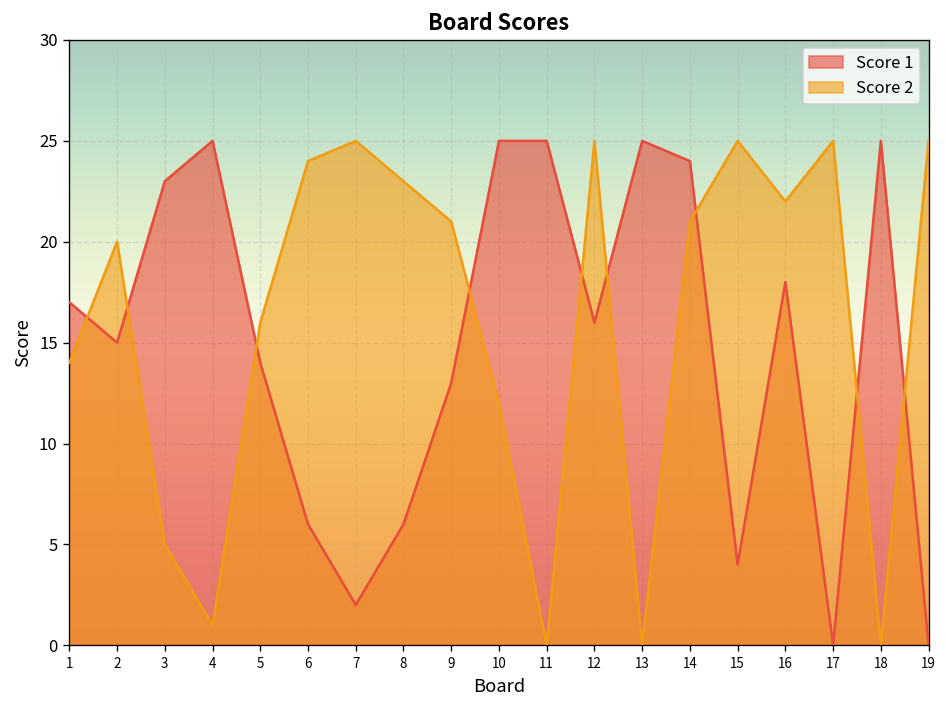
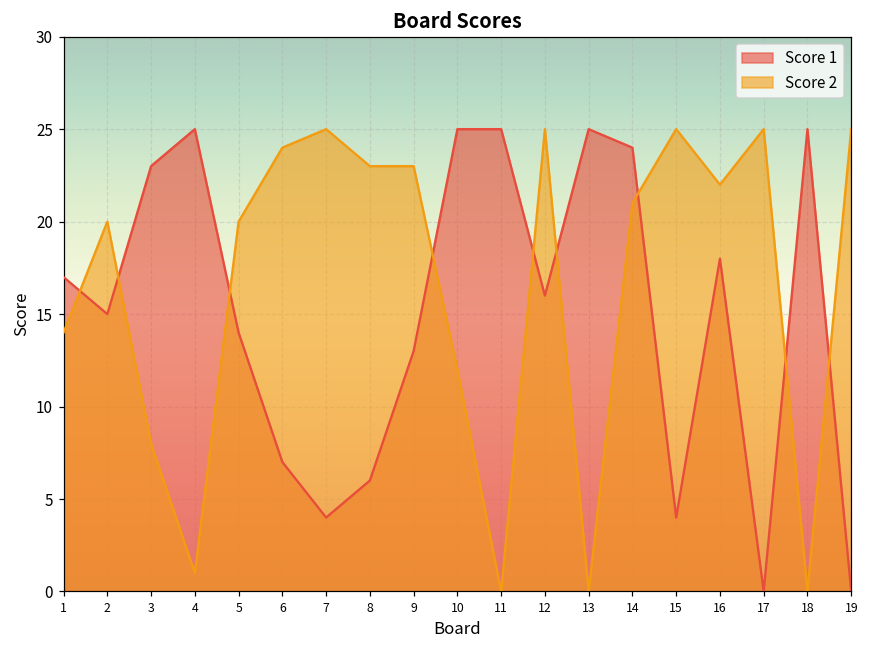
  {
    "Score 1": {
      "1": 17,
      "2": 15,
      "3": 23,
      "4": 25,
      "5": 14,
-     "6": 6,
-     "7": 2,
+     "6": 7,
+     "7": 4,
      "8": 6,
      "9": 13,
      "10": 25,
      "11": 25,
      "12": 16,
      "13": 25,
      "14": 24,
      "15": 4,
      "16": 18,
      "17": 0,
      "18": 25,
      "19": 0
    },
    "Score 2": {
      "1": 14,
      "2": 20,
-     "3": 5,
+     "3": 8,
      "4": 1,
-     "5": 16,
+     "5": 20,
      "6": 24,
      "7": 25,
      "8": 23,
-     "9": 21,
+     "9": 23,
      "10": 12,
      "11": 0,
      "12": 25,
      "13": 0,
      "14": 21,
      "15": 25,
      "16": 22,
      "17": 25,
      "18": 0,
      "19": 25
    }
  }
